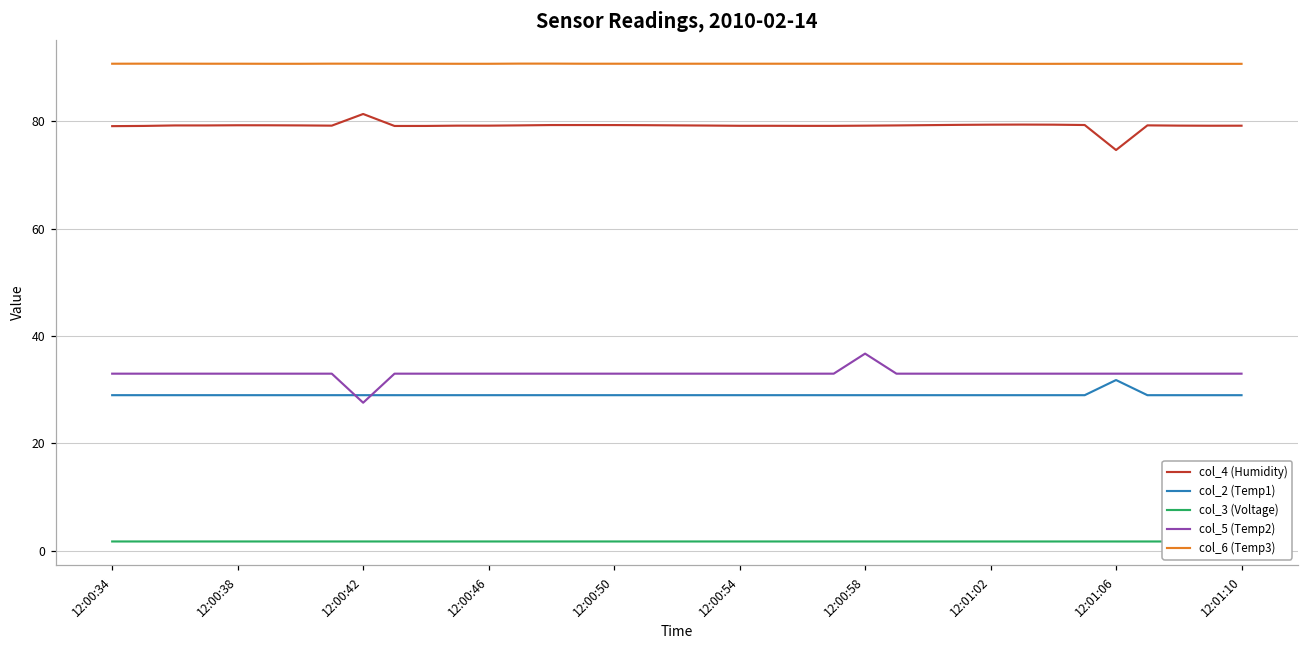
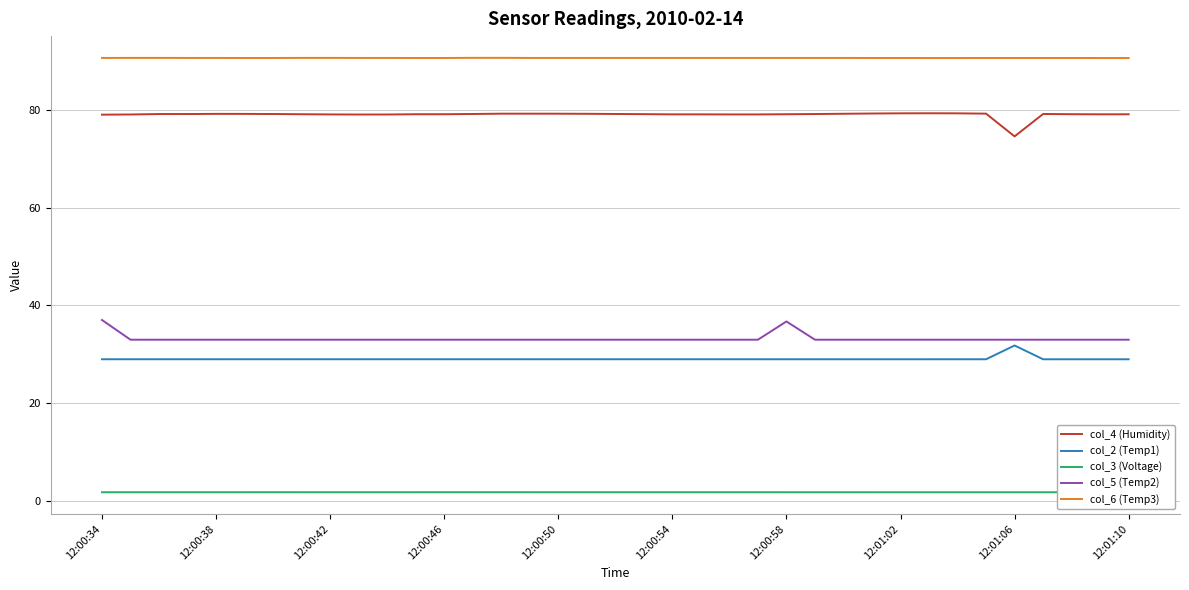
  {
    "col_4 (Humidity)": {
      "12:00:34": 79,
      "12:00:38": 79,
-     "12:00:42": 81,
+     "12:00:42": 79,
      "12:00:46": 79,
      "12:00:50": 79,
      "12:00:54": 79,
      "12:00:58": 79,
      "12:01:02": 79,
      "12:01:06": 75,
      "12:01:10": 79
    },
    "col_2 (Temp1)": {
      "12:00:34": 29,
      "12:00:38": 29,
      "12:00:42": 29,
      "12:00:46": 29,
      "12:00:50": 29,
      "12:00:54": 29,
      "12:00:58": 29,
      "12:01:02": 29,
      "12:01:06": 32,
      "12:01:10": 29
    },
    "col_3 (Voltage)": {
      "12:00:34": 2,
      "12:00:38": 2,
      "12:00:42": 2,
      "12:00:46": 2,
      "12:00:50": 2,
      "12:00:54": 2,
      "12:00:58": 2,
      "12:01:02": 2,
      "12:01:06": 2
    },
    "col_5 (Temp2)": {
-     "12:00:34": 33,
+     "12:00:34": 37,
      "12:00:38": 33,
-     "12:00:42": 28,
+     "12:00:42": 33,
      "12:00:46": 33,
      "12:00:50": 33,
      "12:00:54": 33,
      "12:00:58": 37,
      "12:01:02": 33,
      "12:01:06": 33,
      "12:01:10": 33
    },
    "col_6 (Temp3)": {
      "12:00:34": 91,
      "12:00:38": 91,
      "12:00:42": 91,
      "12:00:46": 91,
      "12:00:50": 91,
      "12:00:54": 91,
      "12:00:58": 91,
      "12:01:02": 91,
      "12:01:06": 91,
      "12:01:10": 91
    }
  }
